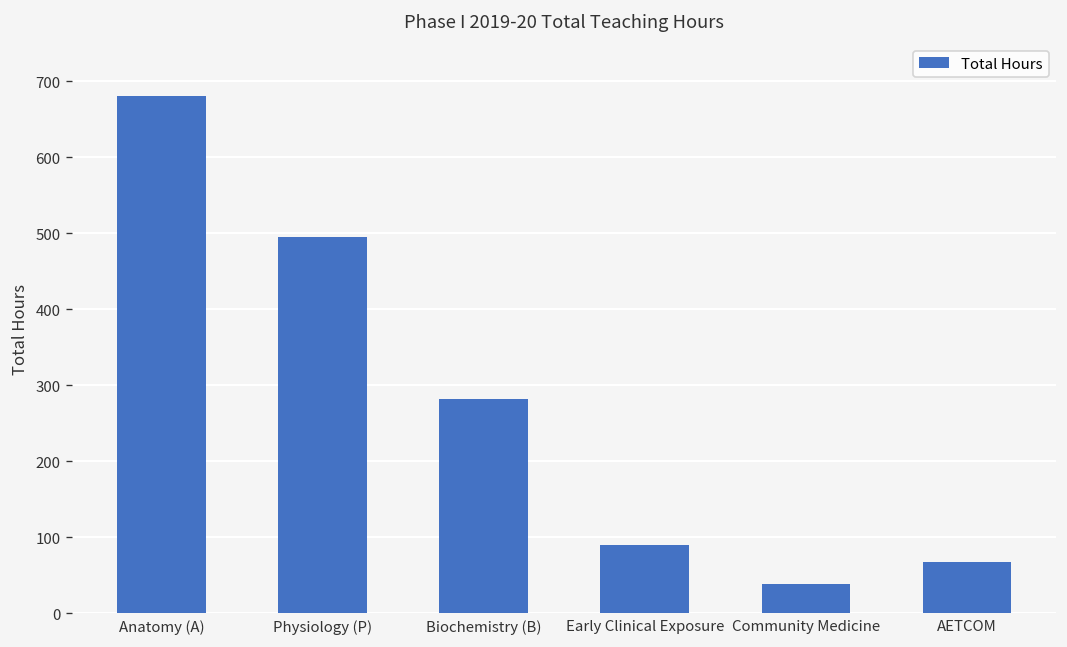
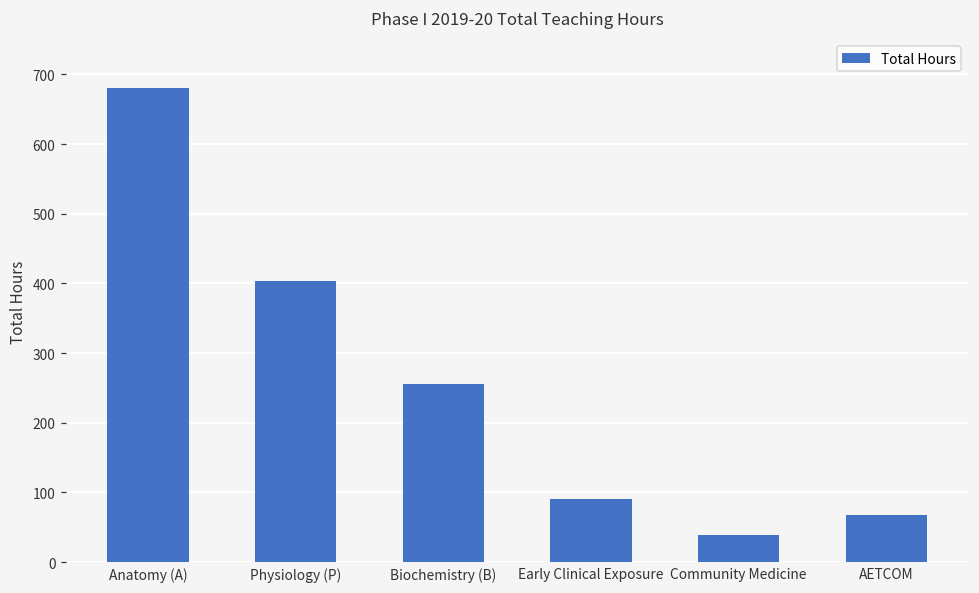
  {
    "Anatomy (A)": 680,
-   "Physiology (P)": 500,
-   "Biochemistry (B)": 280,
+   "Physiology (P)": 400,
+   "Biochemistry (B)": 260,
    "Early Clinical Exposure": 90,
    "Community Medicine": 40,
    "AETCOM": 70
  }
